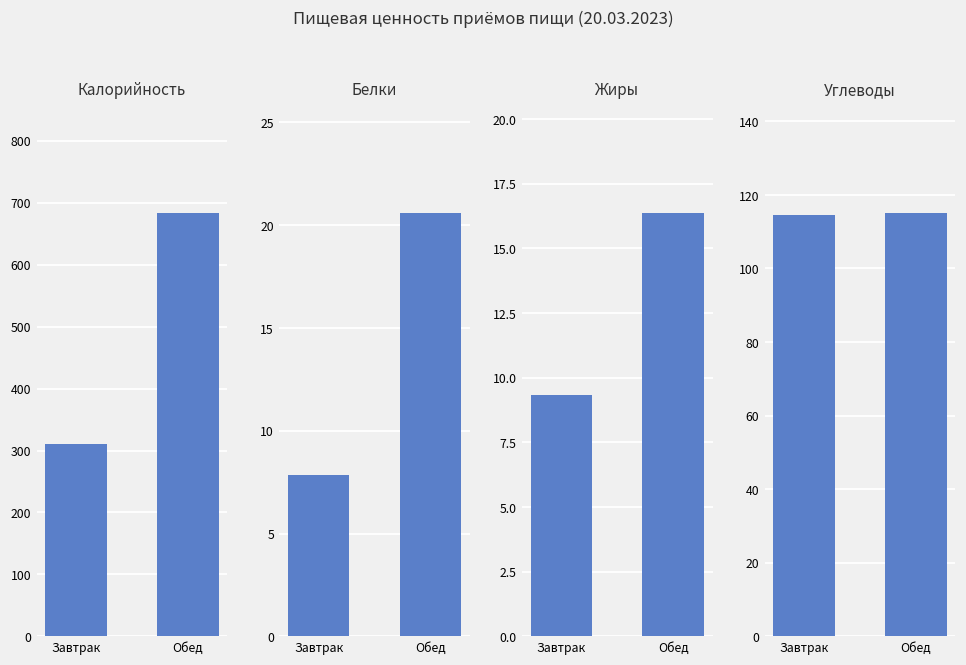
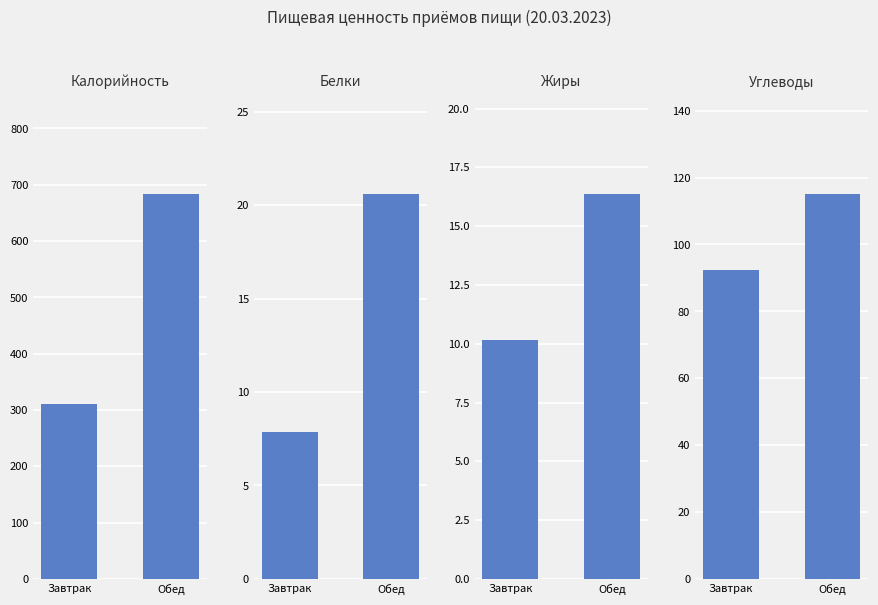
  {
    "Калорийность": {
      "Завтрак": 310,
      "Обед": 680
    },
    "Белки": {
      "Завтрак": 7.8,
      "Обед": 20.6
    },
    "Жиры": {
-     "Завтрак": 9.3,
+     "Завтрак": 10.2,
      "Обед": 16.4
    },
    "Углеводы": {
-     "Завтрак": 115,
+     "Завтрак": 92,
      "Обед": 115
    }
  }
